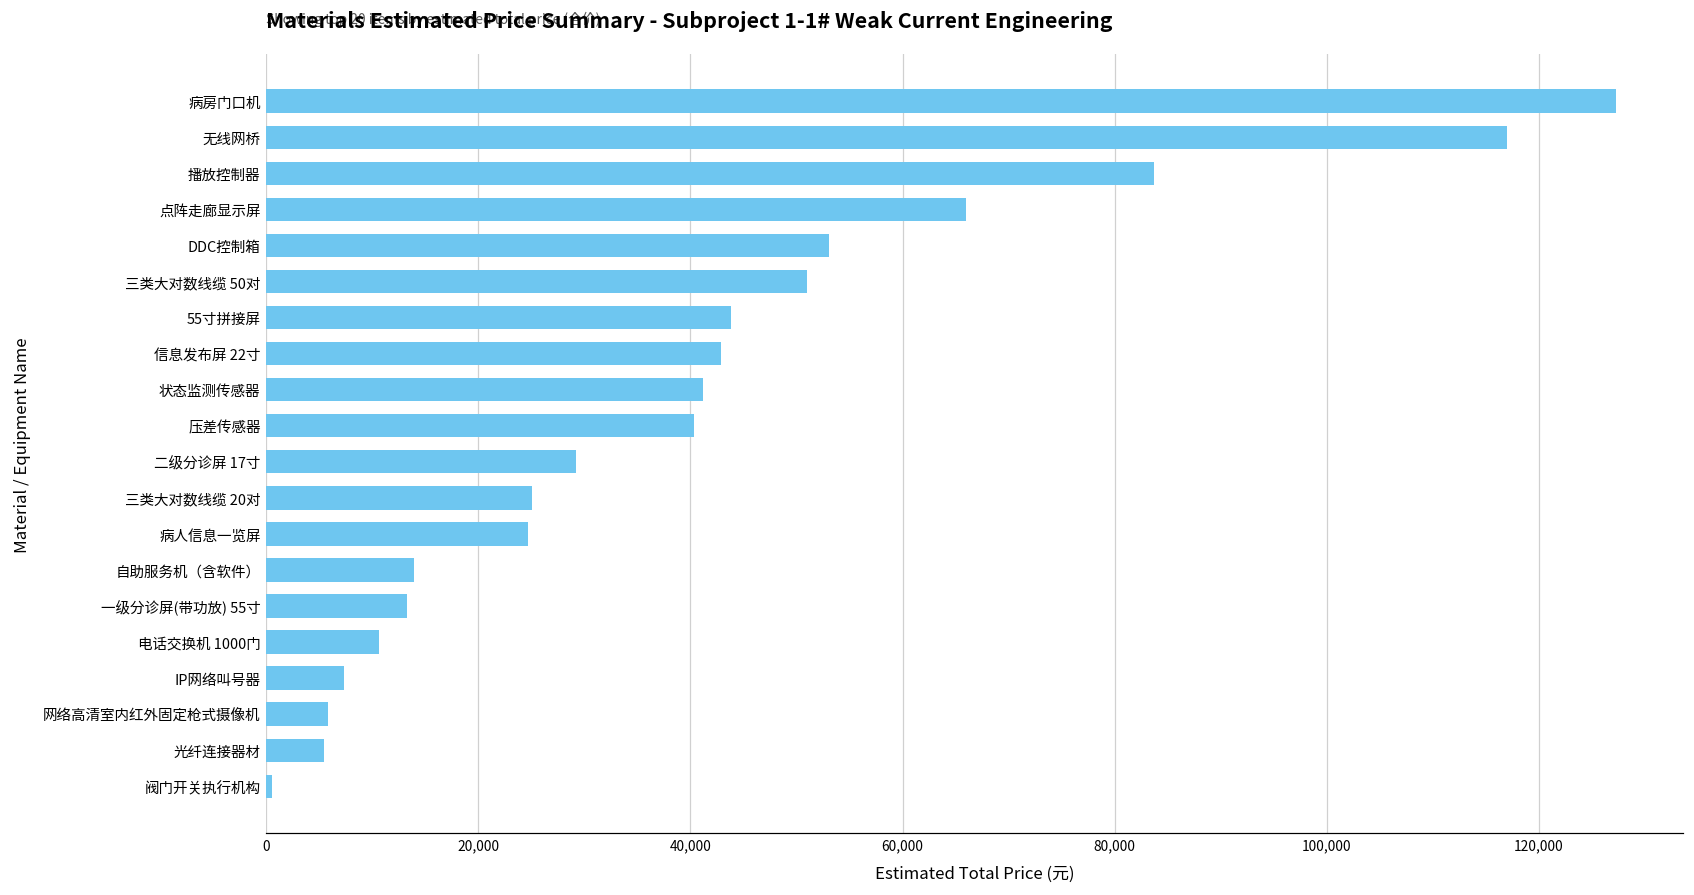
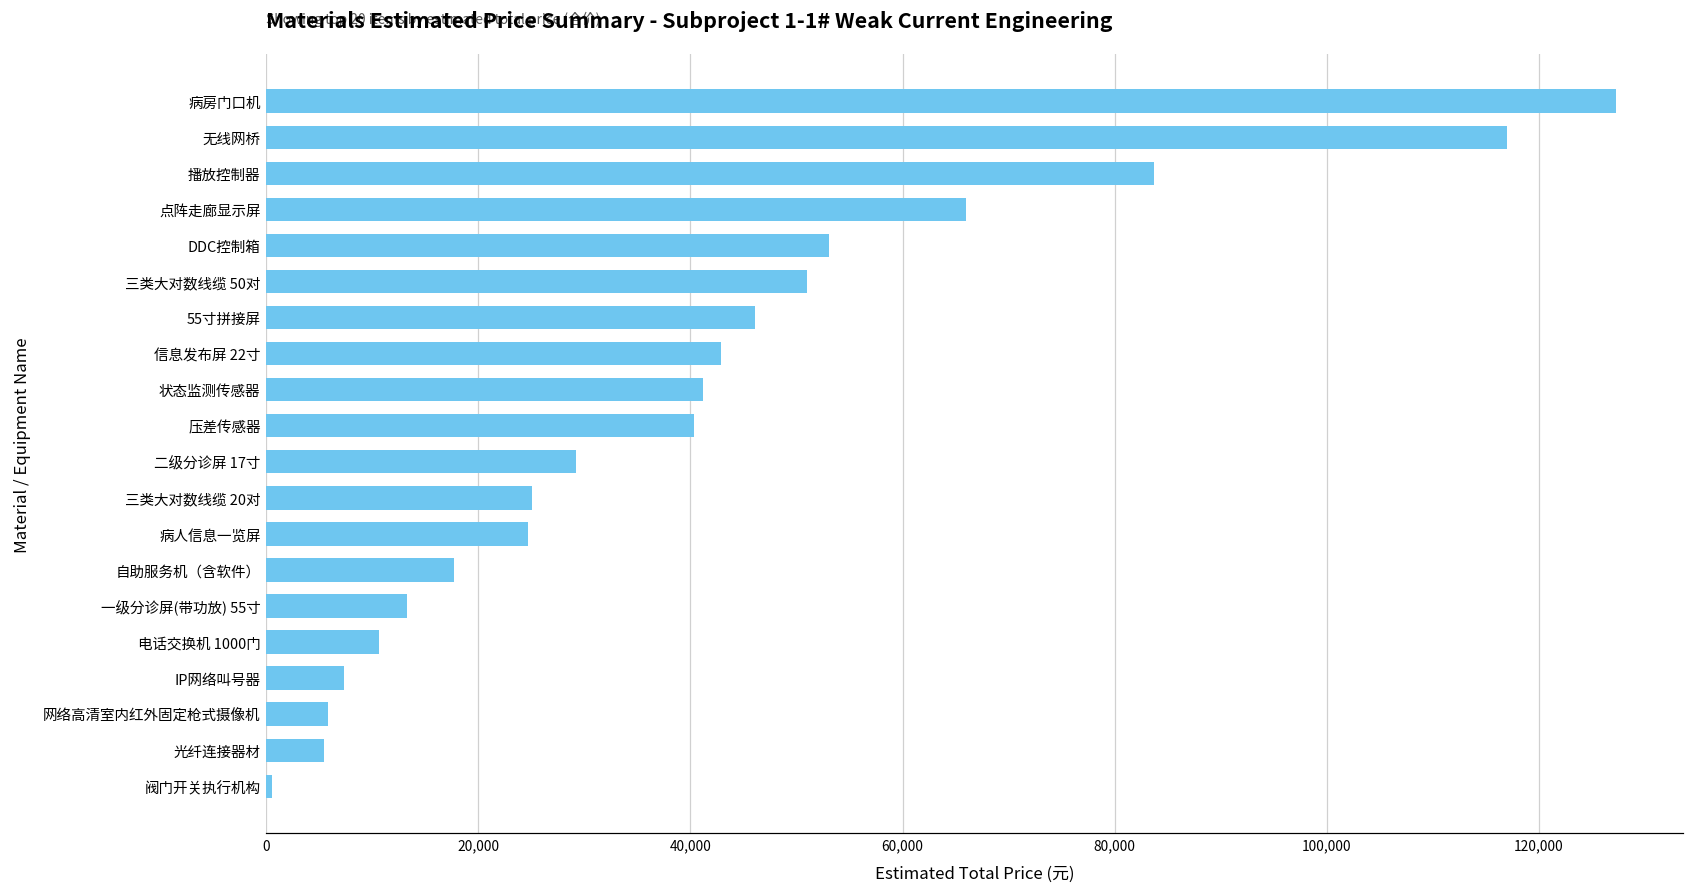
  {
    "病房门口机": "127,000",
    "无线网桥": "117,000",
    "播放控制器": "84,000",
    "点阵走廊显示屏": "66,000",
    "DDC控制箱": "53,000",
    "三类大对数线缆 50对": "51,000",
-   "55寸拼接屏": "44,000",
+   "55寸拼接屏": "46,000",
    "信息发布屏 22寸": "43,000",
    "状态监测传感器": "41,000",
    "压差传感器": "40,000",
    "二级分诊屏 17寸": "29,000",
    "三类大对数线缆 20对": "25,000",
    "病人信息一览屏": "25,000",
-   "自助服务机（含软件）": "14,000",
+   "自助服务机（含软件）": "18,000",
    "一级分诊屏(带功放) 55寸": "13,000",
    "电话交换机 1000门": "11,000",
    "IP网络叫号器": "7,000",
    "网络高清室内红外固定枪式摄像机": "6,000",
    "光纤连接器材": "5,000",
    "阀门开关执行机构": "1,000"
  }
